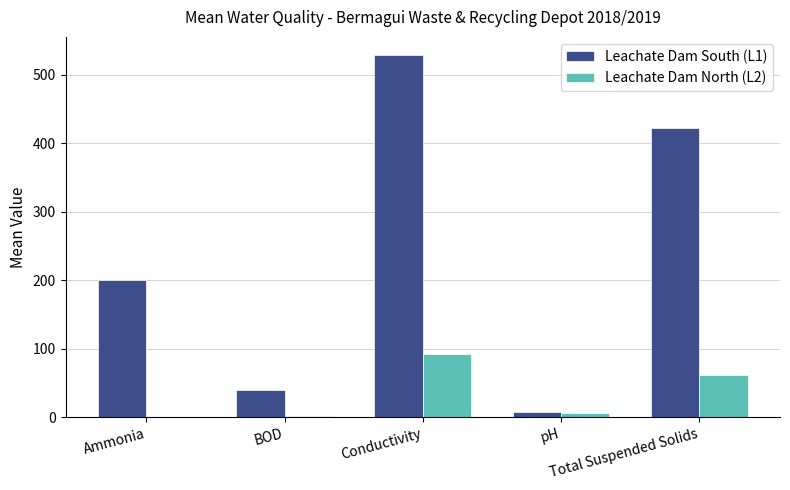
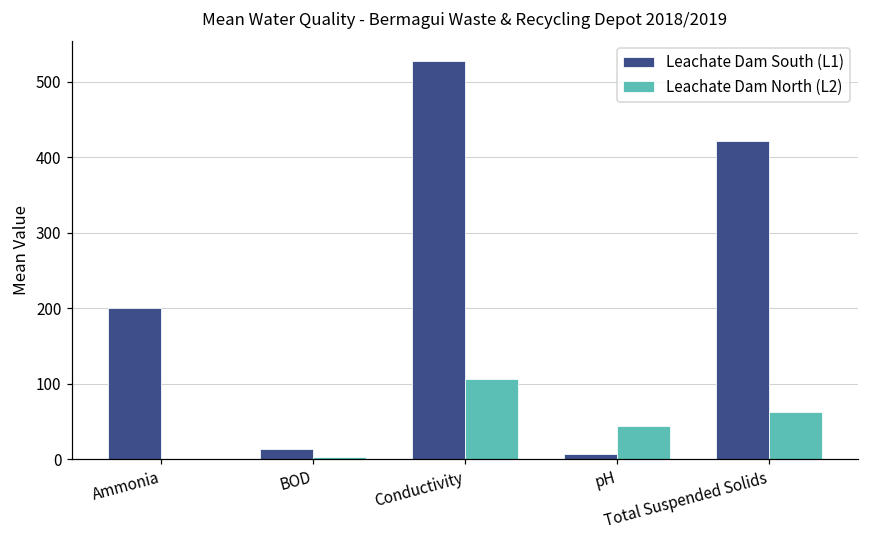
  {
    "Leachate Dam South (L1)": {
      "Ammonia": 200,
-     "BOD": 40,
+     "BOD": 10,
      "Conductivity": 530,
      "pH": 10,
      "Total Suspended Solids": 420
    },
    "Leachate Dam North (L2)": {
      "Ammonia": 0,
-     "Conductivity": 90,
-     "pH": 10,
+     "Conductivity": 110,
+     "pH": 40,
      "Total Suspended Solids": 60
    }
  }
